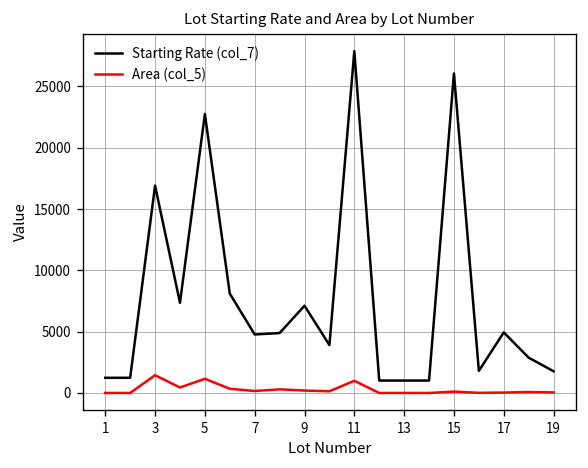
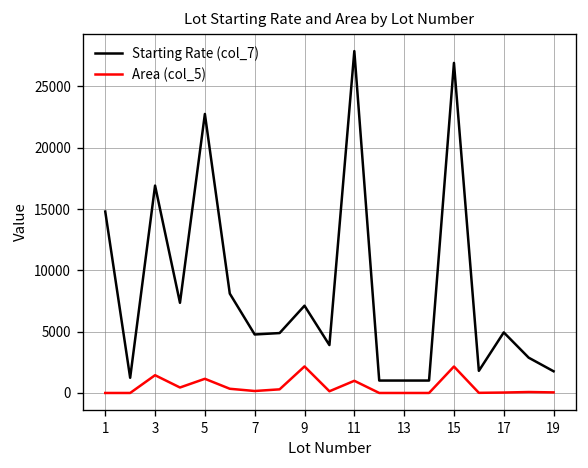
  {
    "Starting Rate (col_7)": {
-     "1": 1200,
+     "1": 14800,
      "3": 16900,
      "5": 22800,
      "7": 4800,
      "9": 7100,
      "11": 27900,
      "13": 1000,
-     "15": 26100,
+     "15": 26900,
      "17": 4900,
      "19": 1800
    },
    "Area (col_5)": {
      "1": 0,
      "3": 1500,
      "5": 1200,
      "7": 200,
-     "9": 200,
+     "9": 2200,
      "11": 1000,
      "13": 0,
-     "15": 100,
+     "15": 2200,
      "17": 0,
      "19": 0
    }
  }
